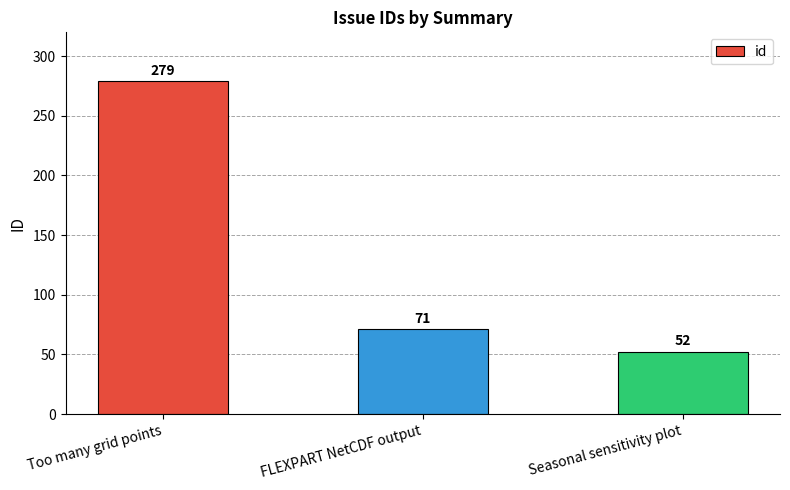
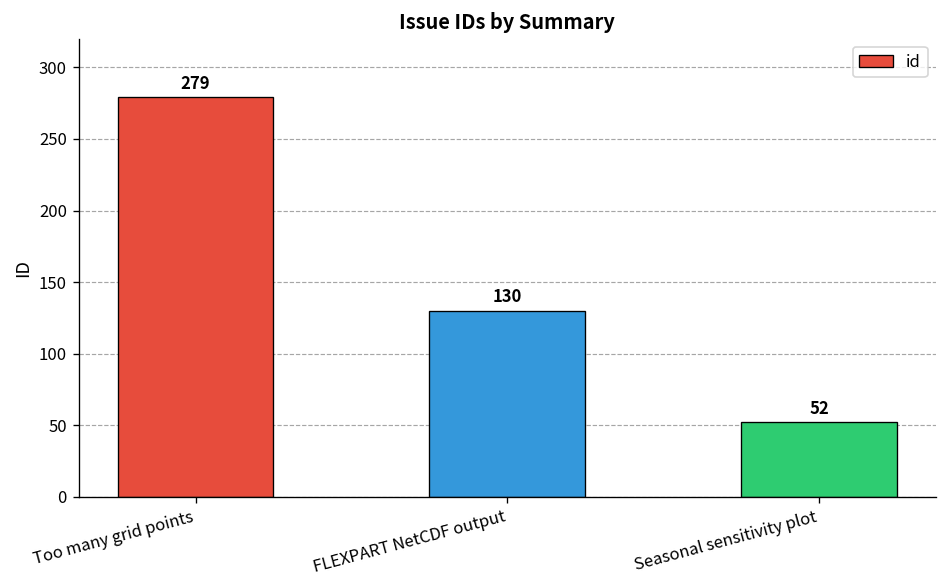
  {
    "Too many grid points": 279,
-   "FLEXPART NetCDF output": 71,
+   "FLEXPART NetCDF output": 130,
    "Seasonal sensitivity plot": 52
  }
